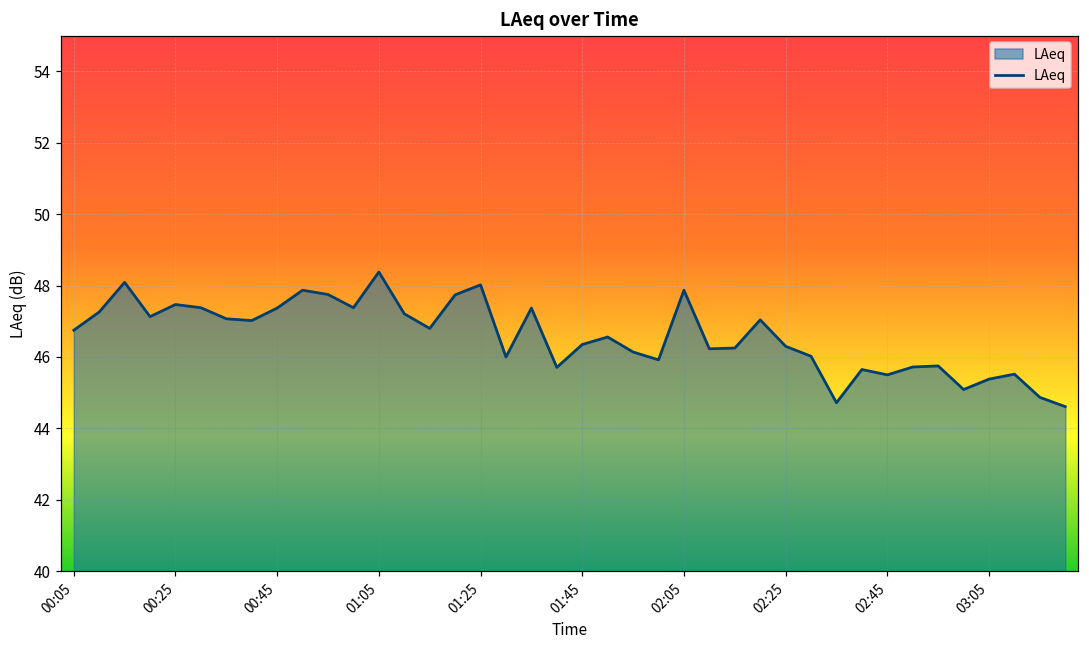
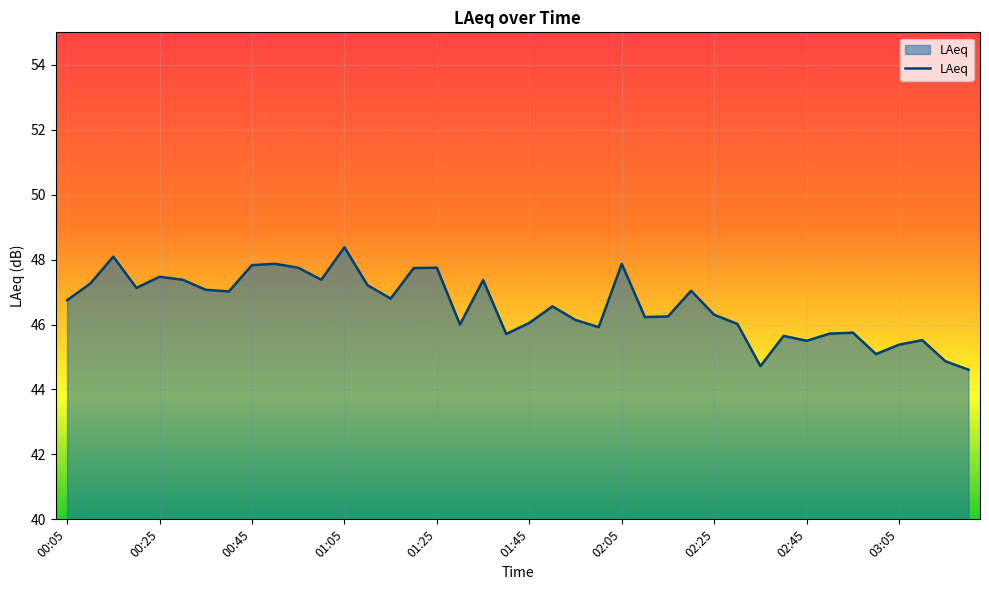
  {
    "00:05": 46.8,
    "00:25": 47.5,
-   "00:45": 47.4,
+   "00:45": 47.8,
    "01:05": 48.4,
-   "01:25": 48.0,
-   "01:45": 46.4,
+   "01:25": 47.8,
+   "01:45": 46.1,
    "02:05": 47.9,
    "02:25": 46.3,
    "02:45": 45.5,
    "03:05": 45.4
  }
